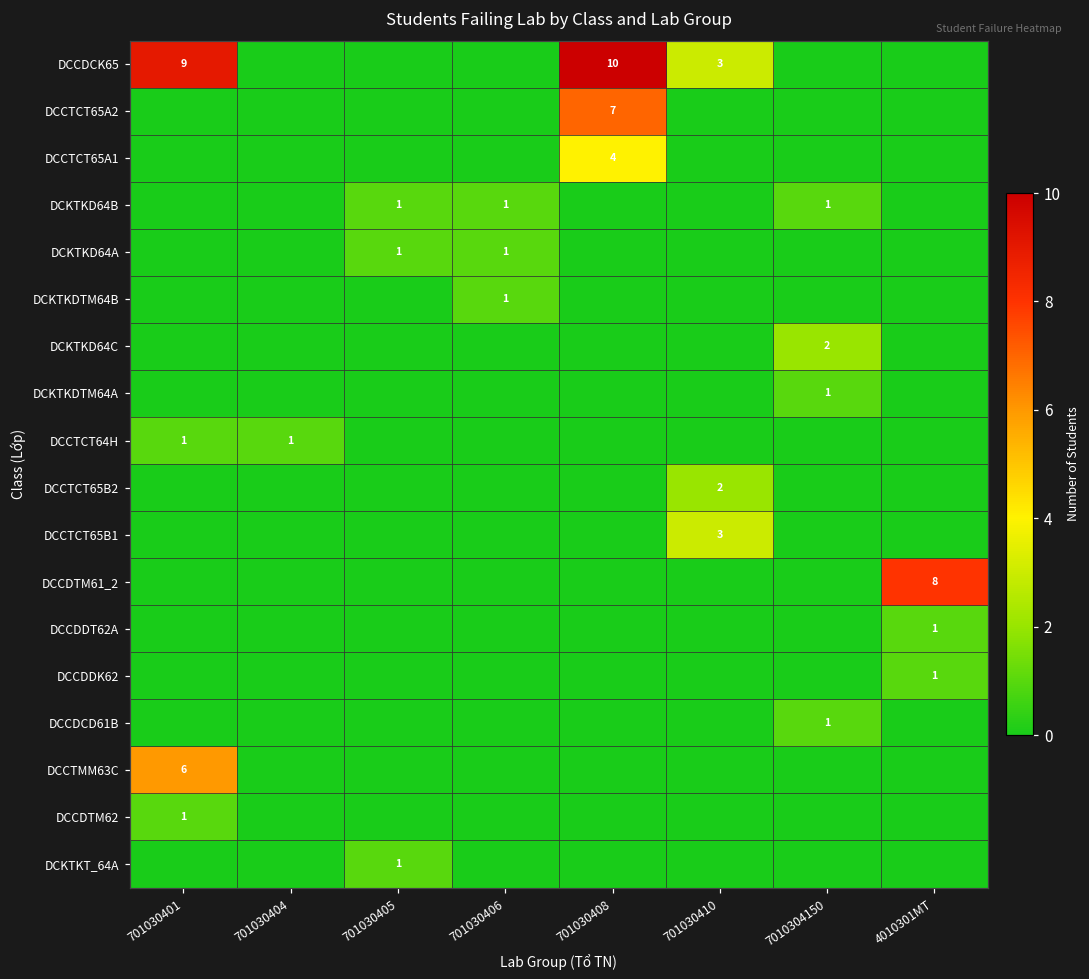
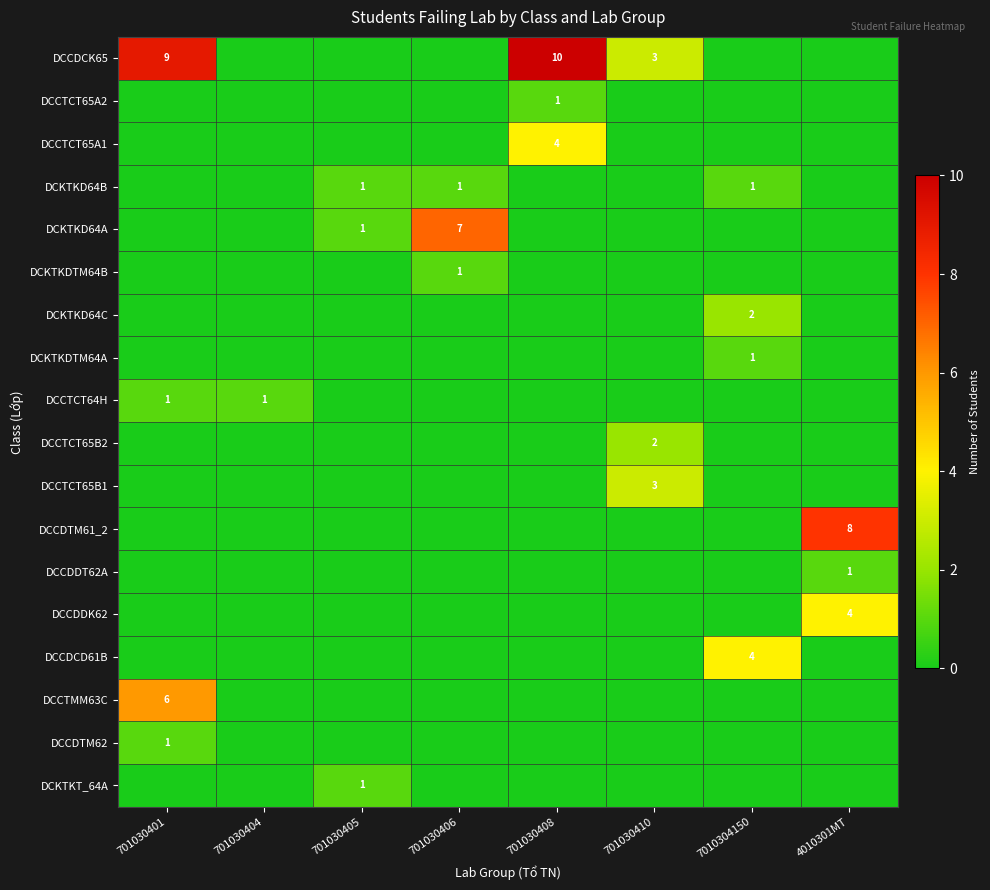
  {
    "DCCDCK65": {
      "701030401": 9,
      "701030408": 10,
      "701030410": 3
    },
    "DCCTCT65A2": {
-     "701030408": 7
+     "701030408": 1
    },
    "DCCTCT65A1": {
      "701030408": 4
    },
    "DCKTKD64B": {
      "701030405": 1,
      "701030406": 1,
      "7010304150": 1
    },
    "DCKTKD64A": {
      "701030405": 1,
-     "701030406": 1
+     "701030406": 7
    },
    "DCKTKDTM64B": {
      "701030406": 1
    },
    "DCKTKD64C": {
      "7010304150": 2
    },
    "DCKTKDTM64A": {
      "7010304150": 1
    },
    "DCCTCT64H": {
      "701030401": 1,
      "701030404": 1
    },
    "DCCTCT65B2": {
      "701030410": 2
    },
    "DCCTCT65B1": {
      "701030410": 3
    },
    "DCCDTM61_2": {
      "4010301MT": 8
    },
    "DCCDDT62A": {
      "4010301MT": 1
    },
    "DCCDDK62": {
-     "4010301MT": 1
+     "4010301MT": 4
    },
    "DCCDCD61B": {
-     "7010304150": 1
+     "7010304150": 4
    },
    "DCCTMM63C": {
      "701030401": 6
    },
    "DCCDTM62": {
      "701030401": 1
    },
    "DCKTKT_64A": {
      "701030405": 1
    }
  }
